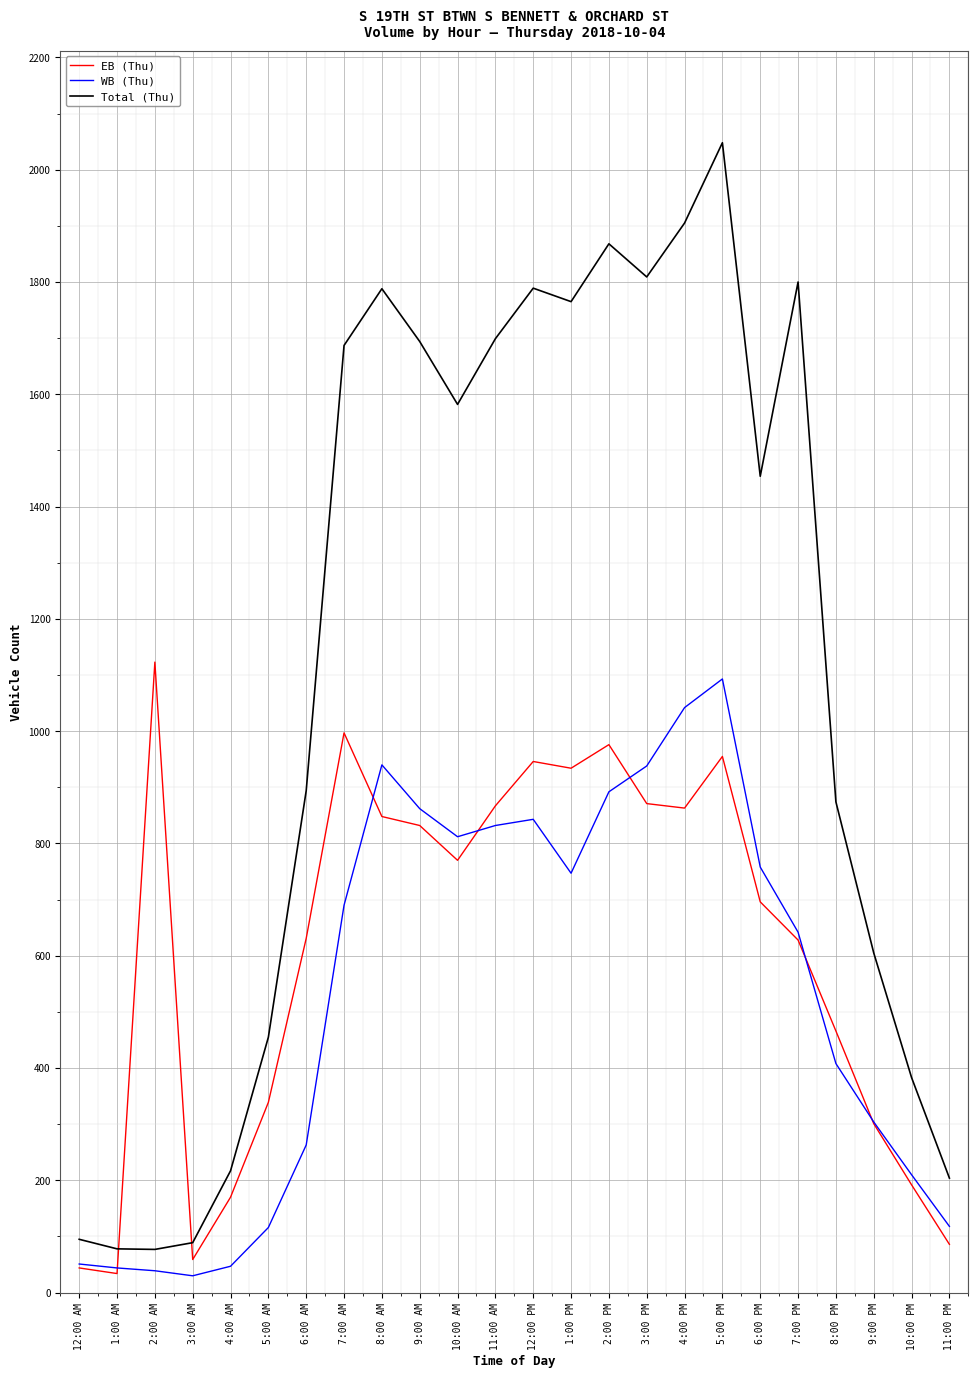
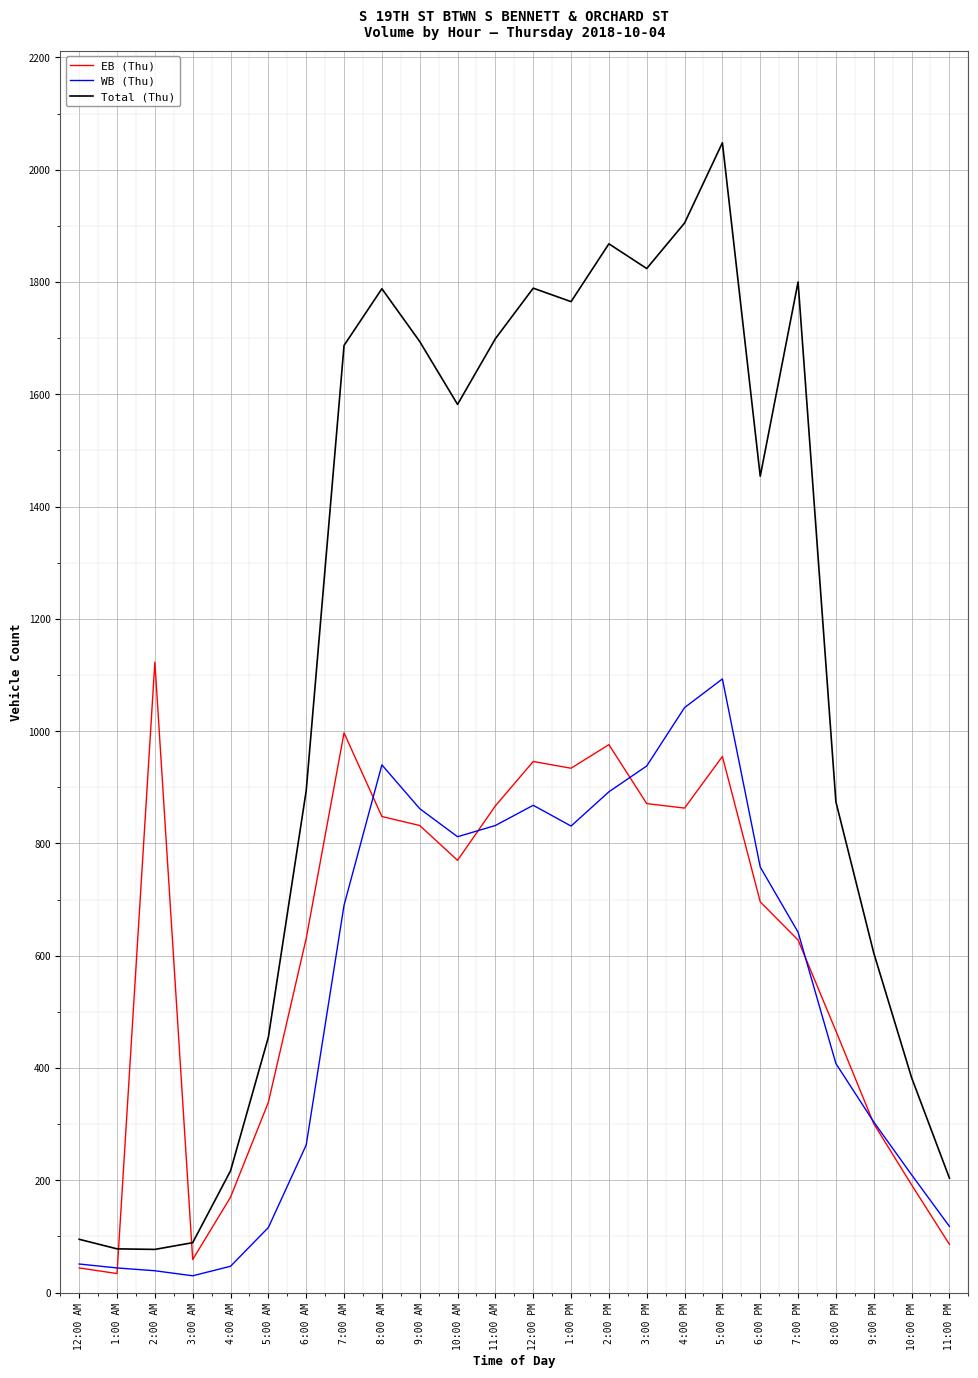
  {
    "EB (Thu)": {
      "12:00 AM": 40,
      "1:00 AM": 30,
      "2:00 AM": 1120,
      "3:00 AM": 60,
      "4:00 AM": 170,
      "5:00 AM": 340,
      "6:00 AM": 630,
      "7:00 AM": 1000,
      "8:00 AM": 850,
      "9:00 AM": 830,
      "10:00 AM": 770,
      "11:00 AM": 870,
      "12:00 PM": 950,
      "1:00 PM": 930,
      "2:00 PM": 980,
      "3:00 PM": 870,
      "4:00 PM": 860,
      "5:00 PM": 960,
      "6:00 PM": 700,
      "7:00 PM": 630,
      "8:00 PM": 470,
      "10:00 PM": 190,
      "11:00 PM": 90
    },
    "WB (Thu)": {
      "12:00 AM": 50,
      "1:00 AM": 40,
      "2:00 AM": 40,
      "3:00 AM": 30,
      "4:00 AM": 50,
      "5:00 AM": 120,
      "6:00 AM": 260,
      "7:00 AM": 690,
      "8:00 AM": 940,
      "9:00 AM": 860,
      "10:00 AM": 810,
      "11:00 AM": 830,
-     "12:00 PM": 840,
-     "1:00 PM": 750,
+     "12:00 PM": 870,
+     "1:00 PM": 830,
      "2:00 PM": 890,
      "3:00 PM": 940,
      "4:00 PM": 1040,
      "5:00 PM": 1090,
      "6:00 PM": 760,
      "7:00 PM": 640,
      "8:00 PM": 410,
      "10:00 PM": 210,
      "11:00 PM": 120
    },
    "Total (Thu)": {
      "12:00 AM": 100,
      "1:00 AM": 80,
      "2:00 AM": 80,
      "3:00 AM": 90,
      "4:00 AM": 220,
      "5:00 AM": 460,
      "6:00 AM": 890,
      "7:00 AM": 1690,
      "8:00 AM": 1790,
      "9:00 AM": 1690,
      "10:00 AM": 1580,
      "11:00 AM": 1700,
      "12:00 PM": 1790,
      "1:00 PM": 1770,
      "2:00 PM": 1870,
-     "3:00 PM": 1810,
+     "3:00 PM": 1820,
      "4:00 PM": 1910,
      "5:00 PM": 2050,
      "6:00 PM": 1450,
      "7:00 PM": 1800,
      "8:00 PM": 870,
      "9:00 PM": 610,
      "10:00 PM": 380,
      "11:00 PM": 200
    }
  }
